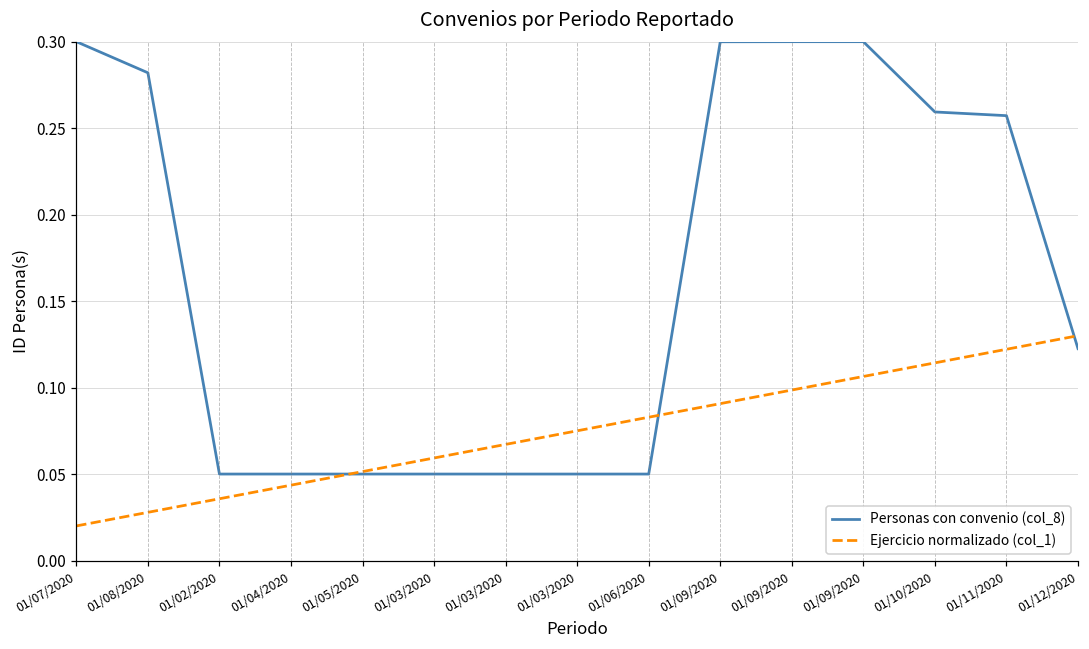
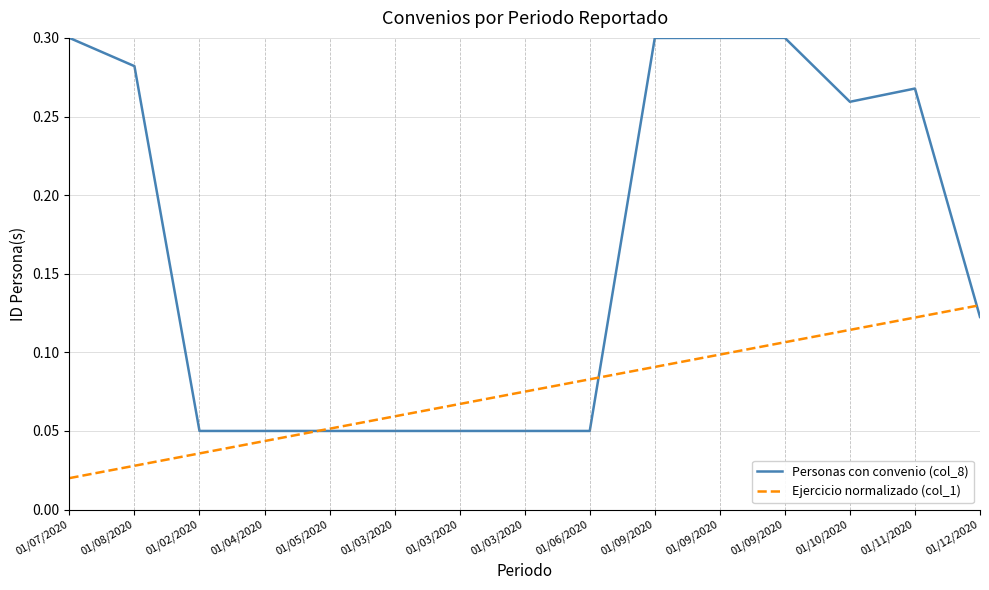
  {
    "Personas con convenio (col_8)": {
      "01/07/2020": 0.300,
      "01/08/2020": 0.282,
      "01/02/2020": 0.050,
      "01/04/2020": 0.050,
      "01/06/2020": 0.050,
      "01/10/2020": 0.259,
-     "01/11/2020": 0.257,
+     "01/11/2020": 0.268,
      "01/12/2020": 0.123
    },
    "Ejercicio normalizado (col_1)": {
      "01/07/2020": 0.020,
      "01/08/2020": 0.028,
      "01/02/2020": 0.036,
      "01/04/2020": 0.044,
      "01/06/2020": 0.083,
      "01/10/2020": 0.114,
      "01/11/2020": 0.122,
      "01/12/2020": 0.130
    }
  }
